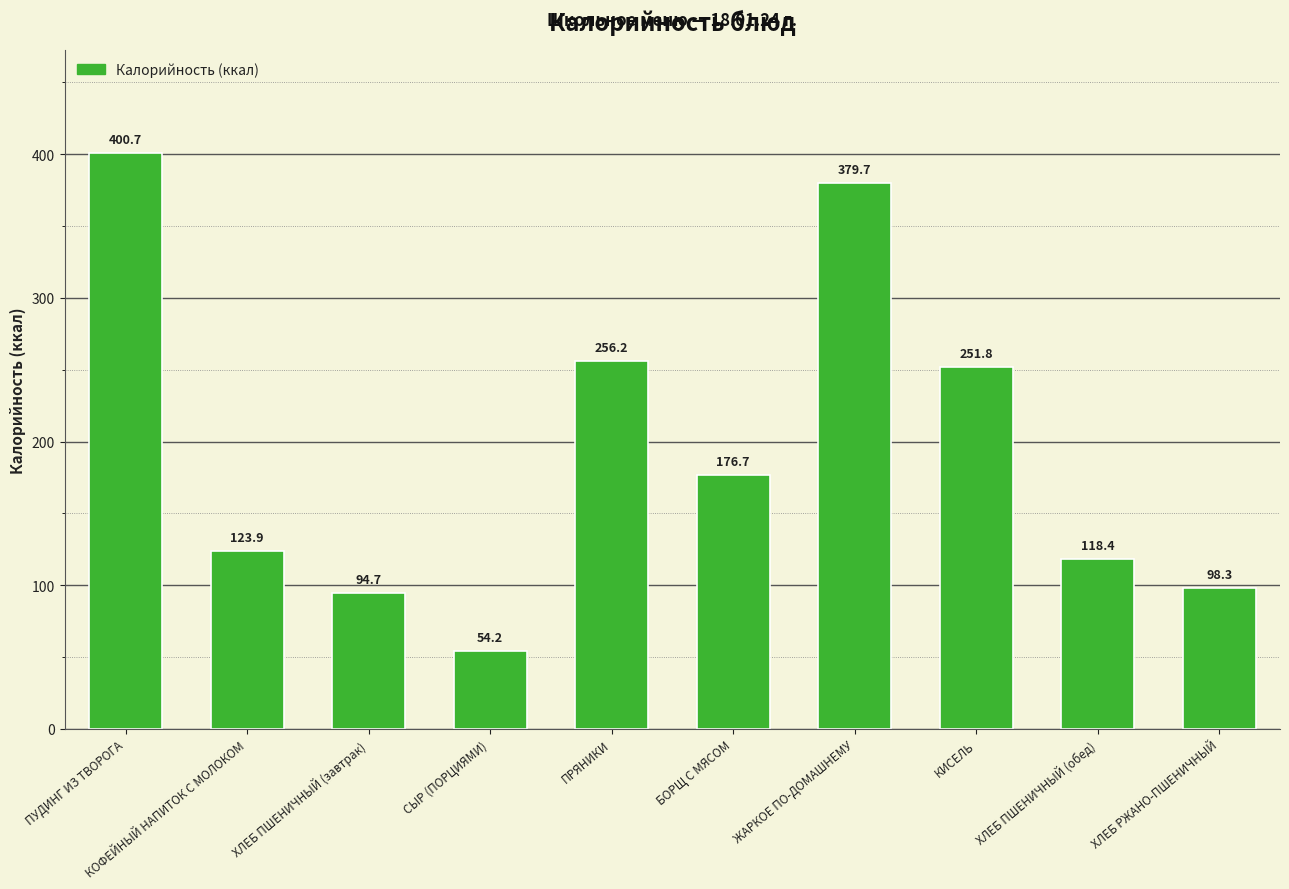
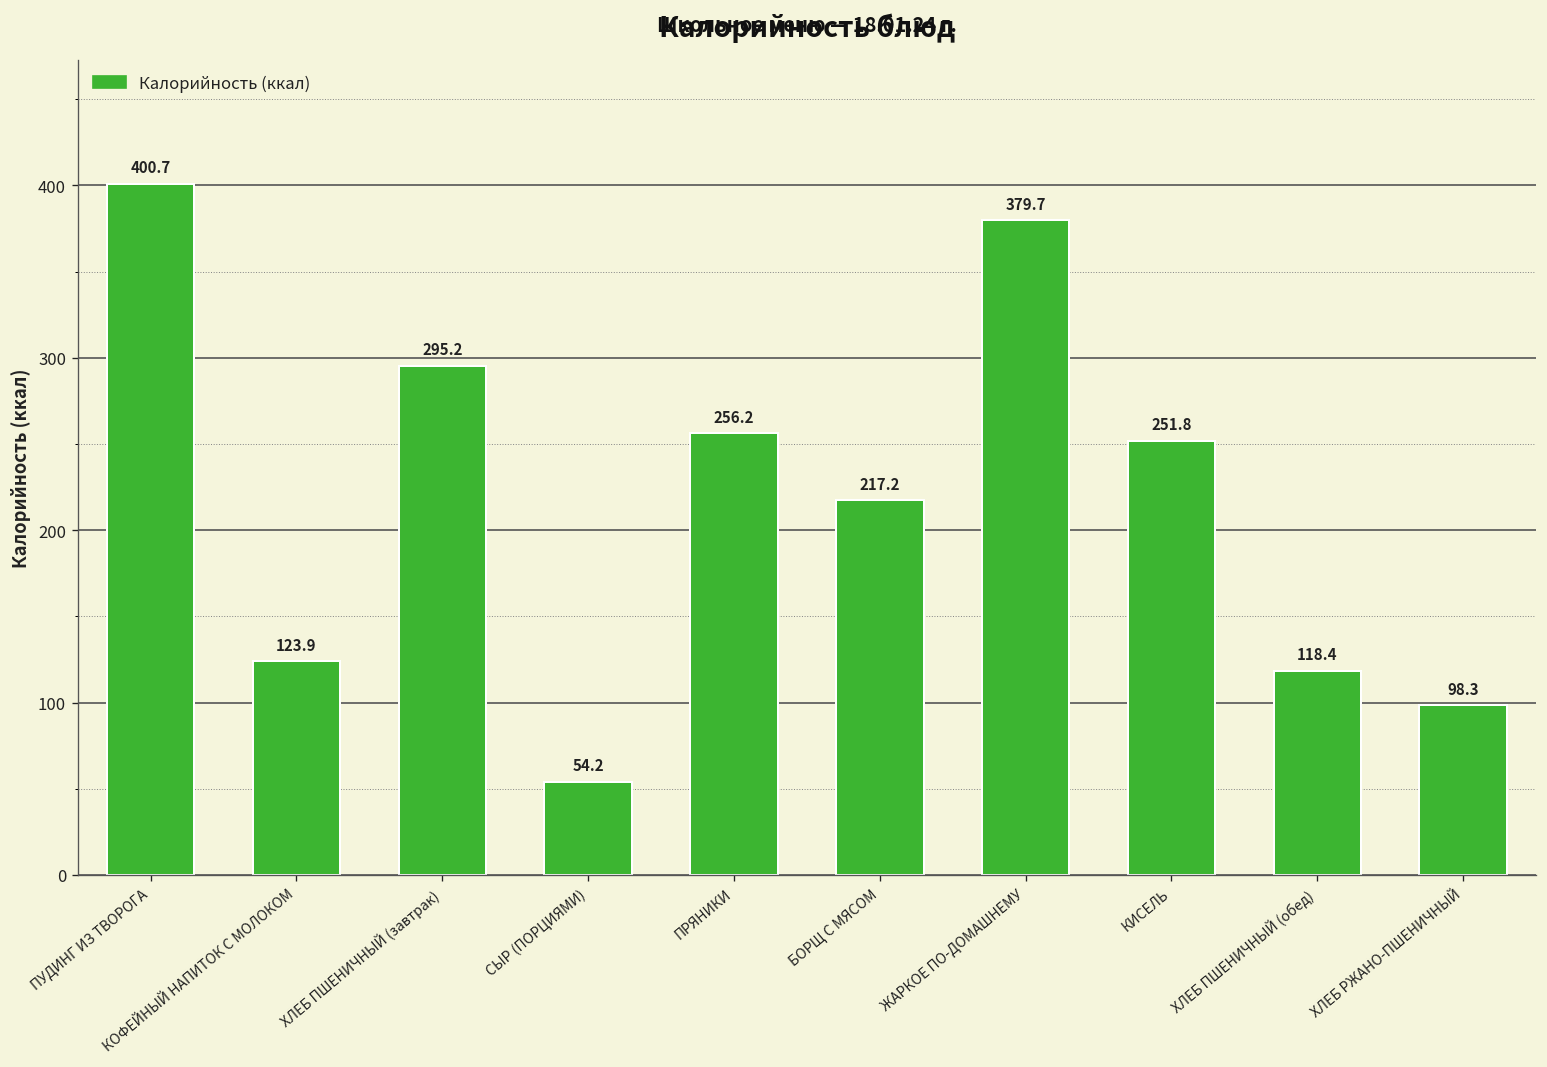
  {
    "ПУДИНГ ИЗ ТВОРОГА": 400.7,
    "КОФЕЙНЫЙ НАПИТОК С МОЛОКОМ": 123.9,
-   "ХЛЕБ ПШЕНИЧНЫЙ (завтрак)": 94.7,
+   "ХЛЕБ ПШЕНИЧНЫЙ (завтрак)": 295.2,
    "СЫР (ПОРЦИЯМИ)": 54.2,
    "ПРЯНИКИ": 256.2,
-   "БОРЩ С МЯСОМ": 176.7,
+   "БОРЩ С МЯСОМ": 217.2,
    "ЖАРКОЕ ПО-ДОМАШНЕМУ": 379.7,
    "КИСЕЛЬ": 251.8,
    "ХЛЕБ ПШЕНИЧНЫЙ (обед)": 118.4,
    "ХЛЕБ РЖАНО-ПШЕНИЧНЫЙ": 98.3
  }
